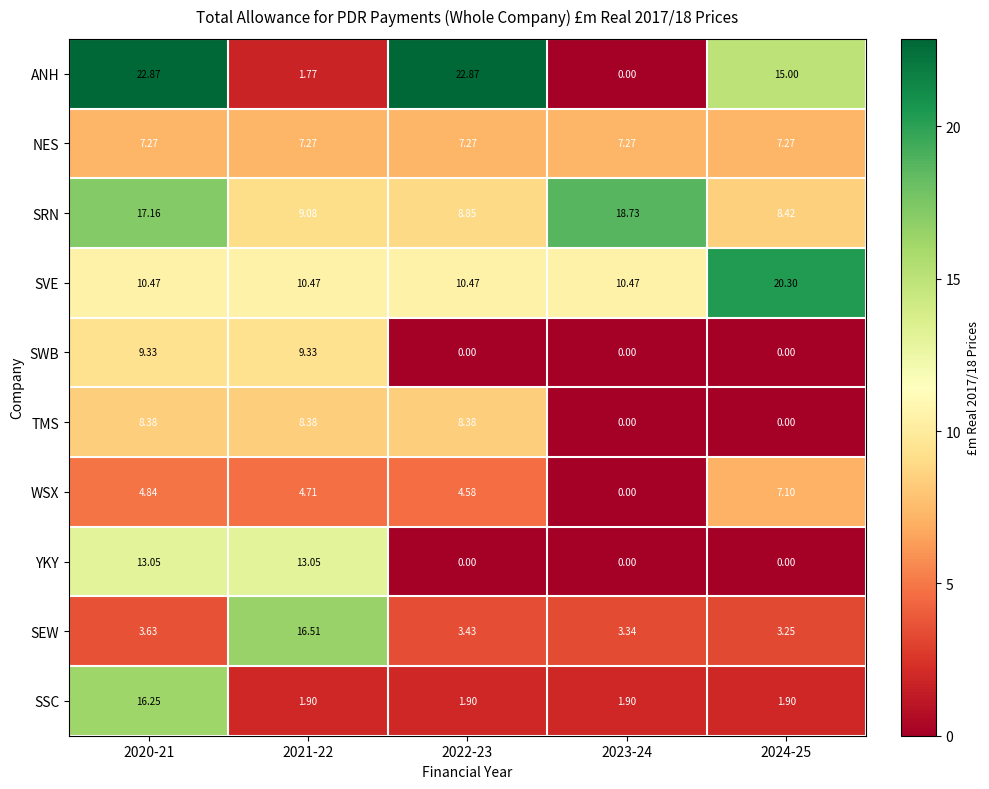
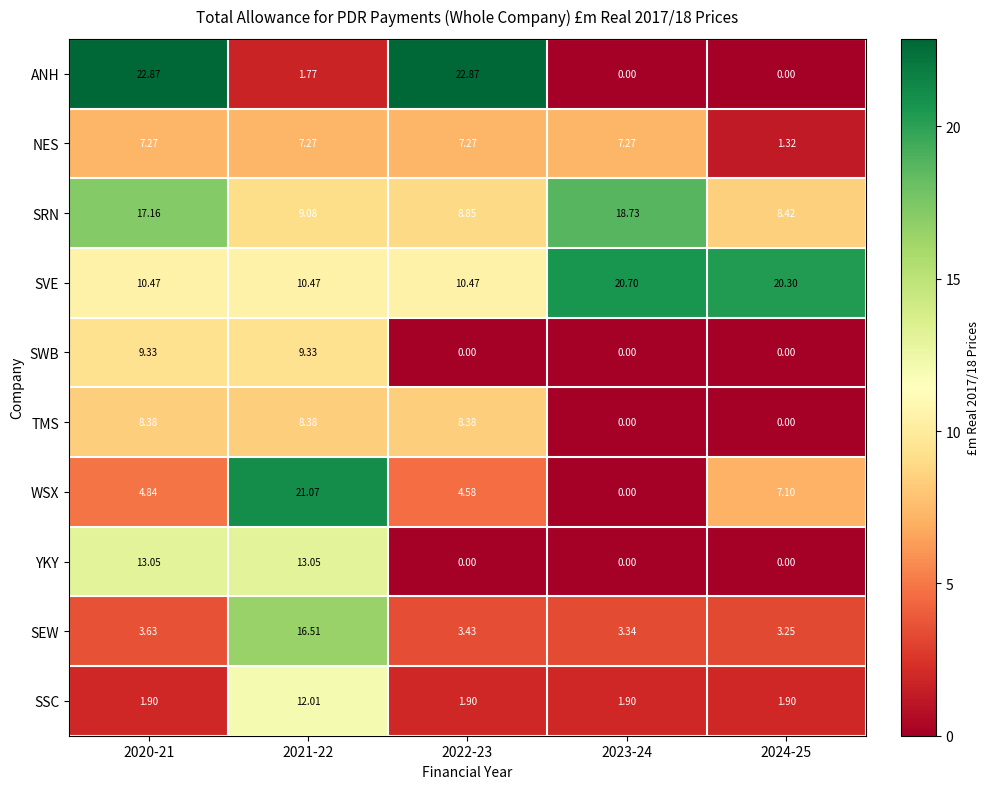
  {
    "ANH": {
      "2020-21": 22.87,
      "2021-22": 1.77,
      "2022-23": 22.87,
      "2023-24": 0.00,
-     "2024-25": 15.00
+     "2024-25": 0.00
    },
    "NES": {
      "2020-21": 7.27,
      "2021-22": 7.27,
      "2022-23": 7.27,
      "2023-24": 7.27,
-     "2024-25": 7.27
+     "2024-25": 1.32
    },
    "SRN": {
      "2020-21": 17.16,
      "2021-22": 9.08,
      "2022-23": 8.85,
      "2023-24": 18.73,
      "2024-25": 8.42
    },
    "SVE": {
      "2020-21": 10.47,
      "2021-22": 10.47,
      "2022-23": 10.47,
-     "2023-24": 10.47,
+     "2023-24": 20.70,
      "2024-25": 20.30
    },
    "SWB": {
      "2020-21": 9.33,
      "2021-22": 9.33,
      "2022-23": 0.00,
      "2023-24": 0.00,
      "2024-25": 0.00
    },
    "TMS": {
      "2020-21": 8.38,
      "2021-22": 8.38,
      "2022-23": 8.38,
      "2023-24": 0.00,
      "2024-25": 0.00
    },
    "WSX": {
      "2020-21": 4.84,
-     "2021-22": 4.71,
+     "2021-22": 21.07,
      "2022-23": 4.58,
      "2023-24": 0.00,
      "2024-25": 7.10
    },
    "YKY": {
      "2020-21": 13.05,
      "2021-22": 13.05,
      "2022-23": 0.00,
      "2023-24": 0.00,
      "2024-25": 0.00
    },
    "SEW": {
      "2020-21": 3.63,
      "2021-22": 16.51,
      "2022-23": 3.43,
      "2023-24": 3.34,
      "2024-25": 3.25
    },
    "SSC": {
-     "2020-21": 16.25,
-     "2021-22": 1.90,
+     "2020-21": 1.90,
+     "2021-22": 12.01,
      "2022-23": 1.90,
      "2023-24": 1.90,
      "2024-25": 1.90
    }
  }
